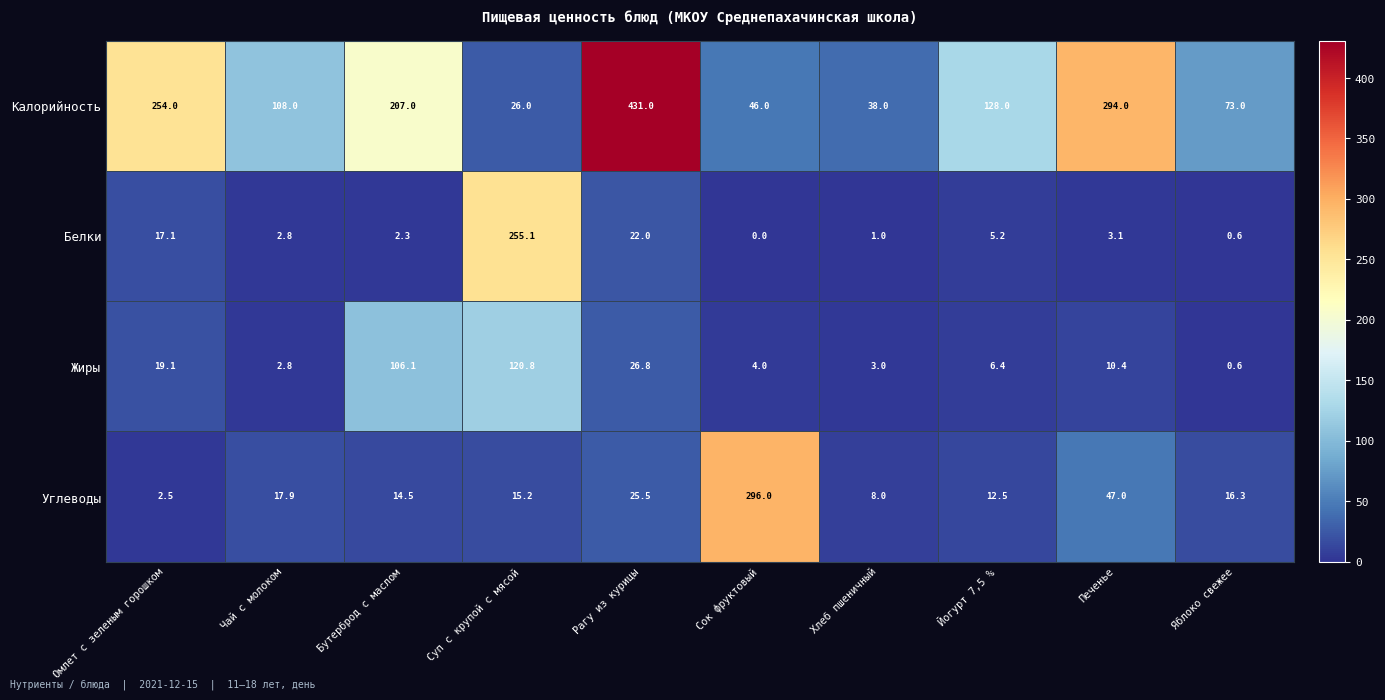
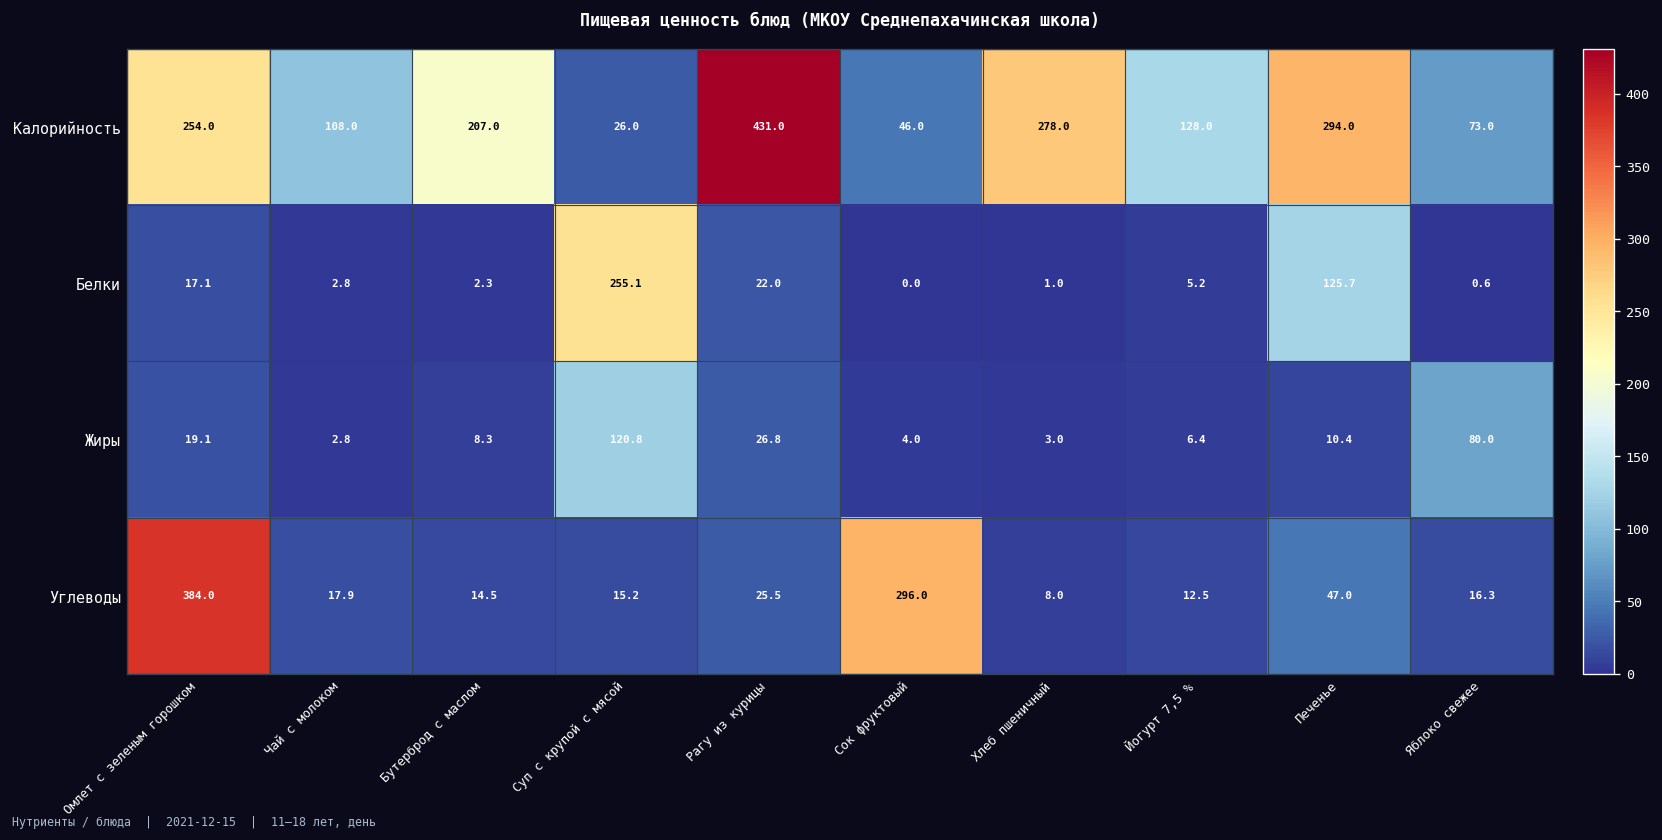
  {
    "Калорийность": {
      "Омлет с зеленым горошком": 254.0,
      "Чай с молоком": 108.0,
      "Бутерброд с маслом": 207.0,
      "Суп с крупой с мясой": 26.0,
      "Рагу из курицы": 431.0,
      "Сок фруктовый": 46.0,
-     "Хлеб пшеничный": 38.0,
+     "Хлеб пшеничный": 278.0,
      "Йогурт 7,5 %": 128.0,
      "Печенье": 294.0,
      "Яблоко свежее": 73.0
    },
    "Белки": {
      "Омлет с зеленым горошком": 17.1,
      "Чай с молоком": 2.8,
      "Бутерброд с маслом": 2.3,
      "Суп с крупой с мясой": 255.1,
      "Рагу из курицы": 22.0,
      "Сок фруктовый": 0.0,
      "Хлеб пшеничный": 1.0,
      "Йогурт 7,5 %": 5.2,
-     "Печенье": 3.1,
+     "Печенье": 125.7,
      "Яблоко свежее": 0.6
    },
    "Жиры": {
      "Омлет с зеленым горошком": 19.1,
      "Чай с молоком": 2.8,
-     "Бутерброд с маслом": 106.1,
+     "Бутерброд с маслом": 8.3,
      "Суп с крупой с мясой": 120.8,
      "Рагу из курицы": 26.8,
      "Сок фруктовый": 4.0,
      "Хлеб пшеничный": 3.0,
      "Йогурт 7,5 %": 6.4,
      "Печенье": 10.4,
-     "Яблоко свежее": 0.6
+     "Яблоко свежее": 80.0
    },
    "Углеводы": {
-     "Омлет с зеленым горошком": 2.5,
+     "Омлет с зеленым горошком": 384.0,
      "Чай с молоком": 17.9,
      "Бутерброд с маслом": 14.5,
      "Суп с крупой с мясой": 15.2,
      "Рагу из курицы": 25.5,
      "Сок фруктовый": 296.0,
      "Хлеб пшеничный": 8.0,
      "Йогурт 7,5 %": 12.5,
      "Печенье": 47.0,
      "Яблоко свежее": 16.3
    }
  }
